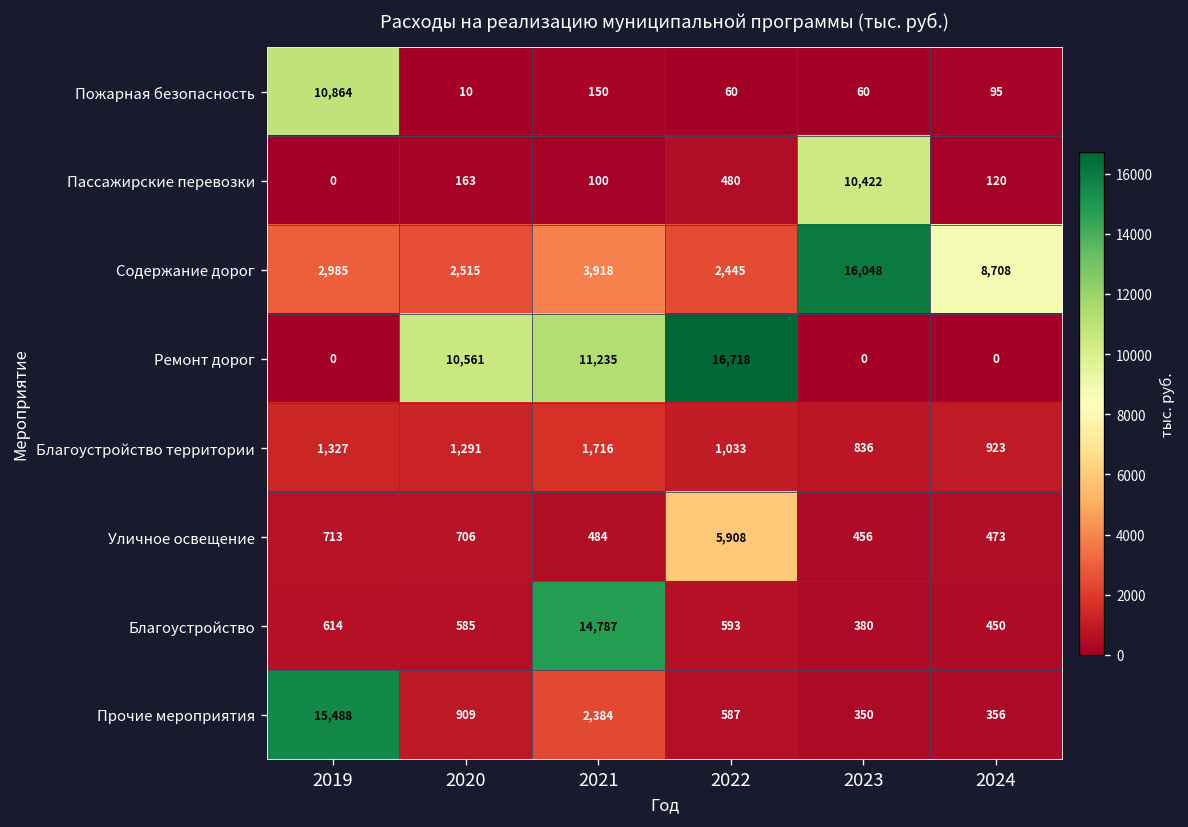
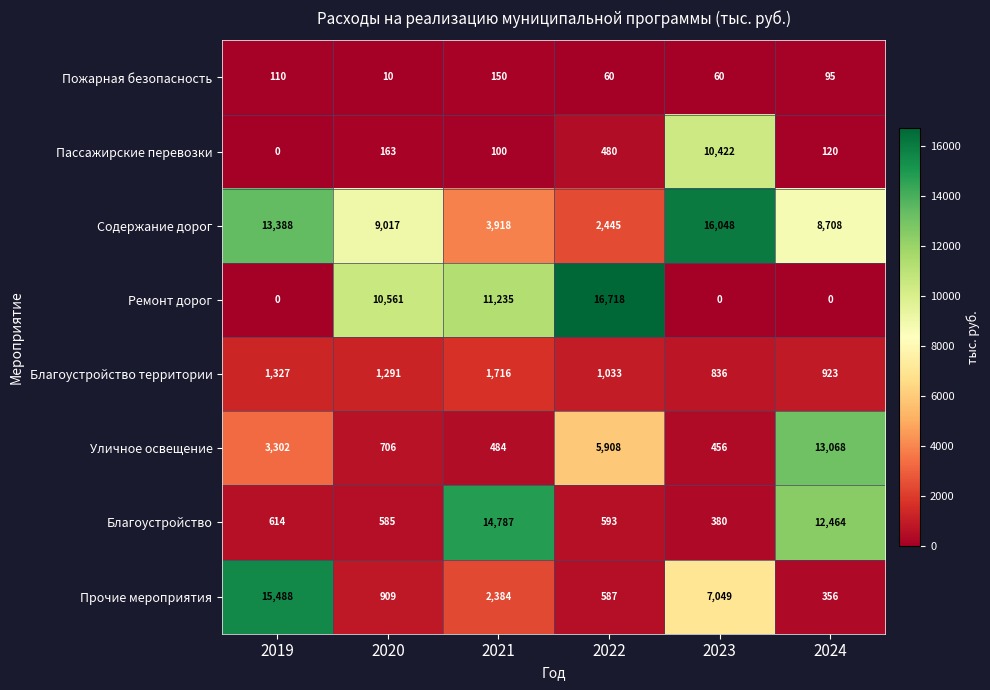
  {
    "Пожарная безопасность": {
-     "2019": "10,864",
+     "2019": "110",
      "2020": "10",
      "2021": "150",
      "2022": "60",
      "2023": "60",
      "2024": "95"
    },
    "Пассажирские перевозки": {
      "2019": "0",
      "2020": "163",
      "2021": "100",
      "2022": "480",
      "2023": "10,422",
      "2024": "120"
    },
    "Содержание дорог": {
-     "2019": "2,985",
-     "2020": "2,515",
+     "2019": "13,388",
+     "2020": "9,017",
      "2021": "3,918",
      "2022": "2,445",
      "2023": "16,048",
      "2024": "8,708"
    },
    "Ремонт дорог": {
      "2019": "0",
      "2020": "10,561",
      "2021": "11,235",
      "2022": "16,718",
      "2023": "0",
      "2024": "0"
    },
    "Благоустройство территории": {
      "2019": "1,327",
      "2020": "1,291",
      "2021": "1,716",
      "2022": "1,033",
      "2023": "836",
      "2024": "923"
    },
    "Уличное освещение": {
-     "2019": "713",
+     "2019": "3,302",
      "2020": "706",
      "2021": "484",
      "2022": "5,908",
      "2023": "456",
-     "2024": "473"
+     "2024": "13,068"
    },
    "Благоустройство": {
      "2019": "614",
      "2020": "585",
      "2021": "14,787",
      "2022": "593",
      "2023": "380",
-     "2024": "450"
+     "2024": "12,464"
    },
    "Прочие мероприятия": {
      "2019": "15,488",
      "2020": "909",
      "2021": "2,384",
      "2022": "587",
-     "2023": "350",
+     "2023": "7,049",
      "2024": "356"
    }
  }
